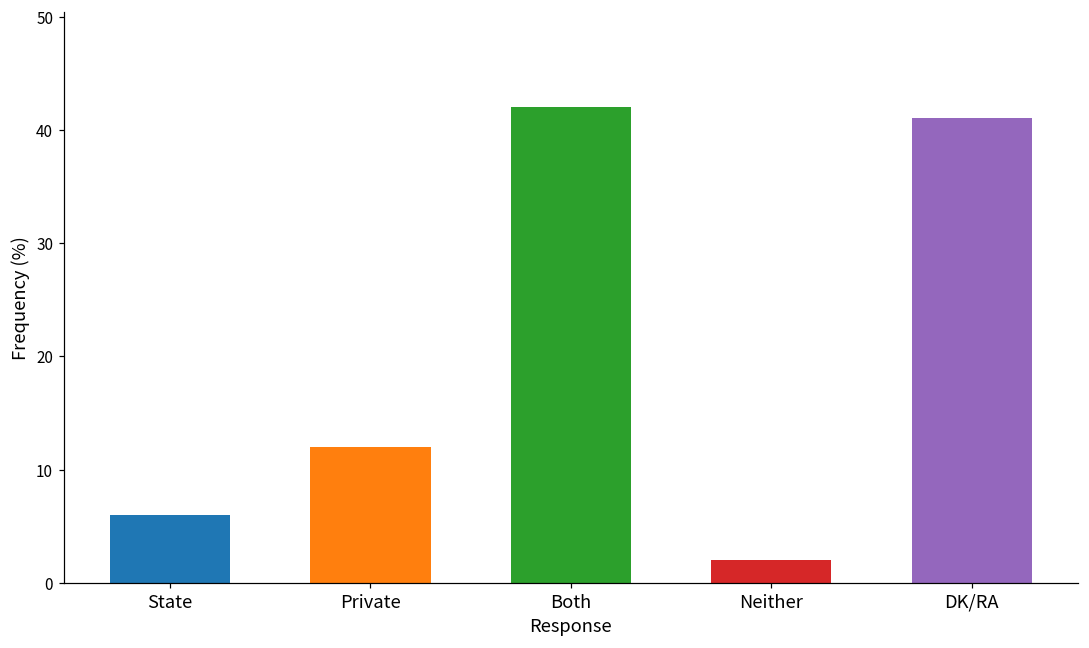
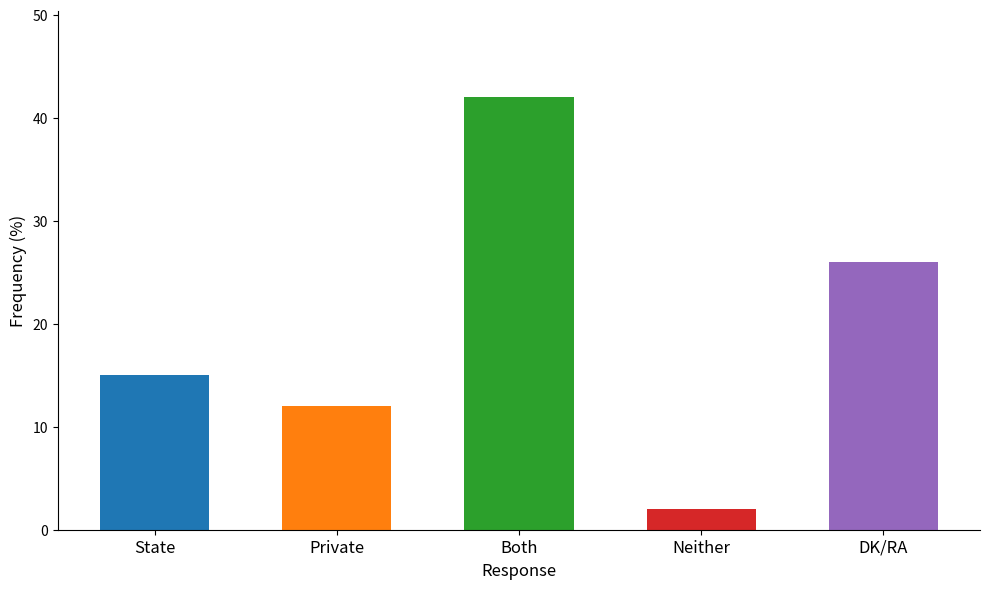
  {
-   "State": 6,
+   "State": 15,
    "Private": 12,
    "Both": 42,
    "Neither": 2,
-   "DK/RA": 41
+   "DK/RA": 26
  }
